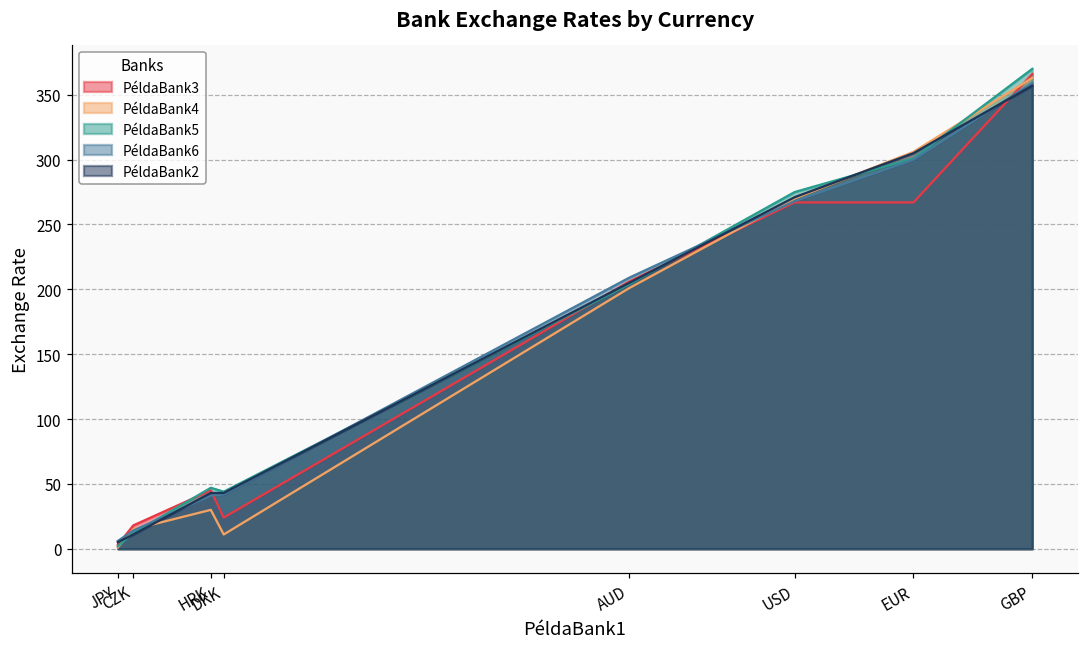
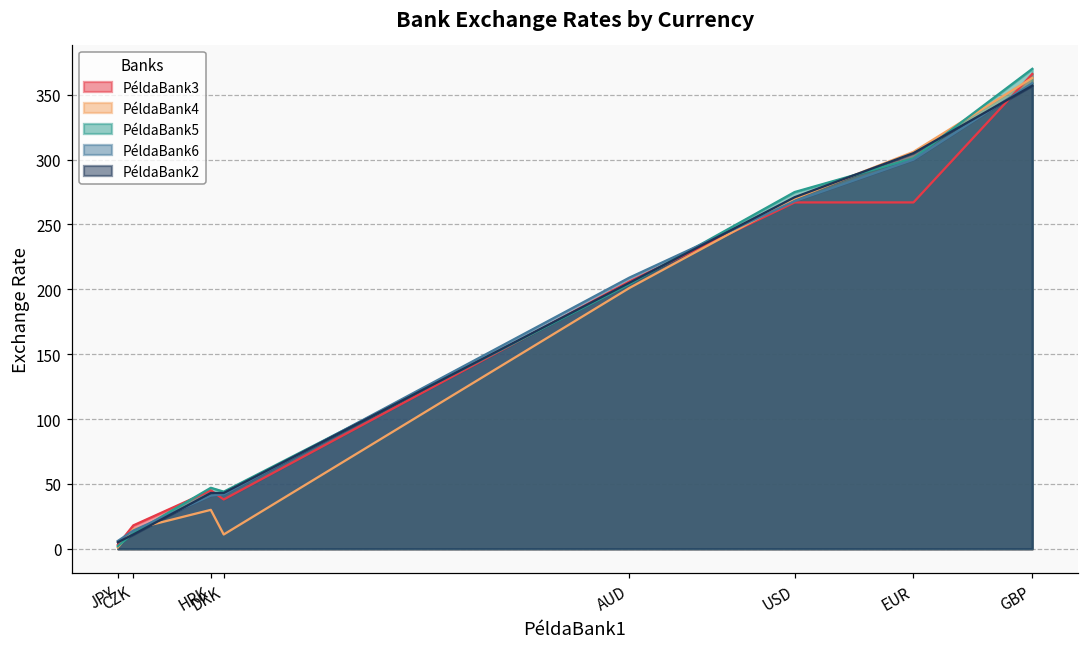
  {
    "PéldaBank3": {
      "CZK": 18,
-     "DKK": 24,
+     "DKK": 38,
      "EUR": 267,
      "GBP": 366
    },
    "PéldaBank4": {
      "HRK": 30,
      "DKK": 11,
      "AUD": 201,
      "GBP": 363
    }
  }
